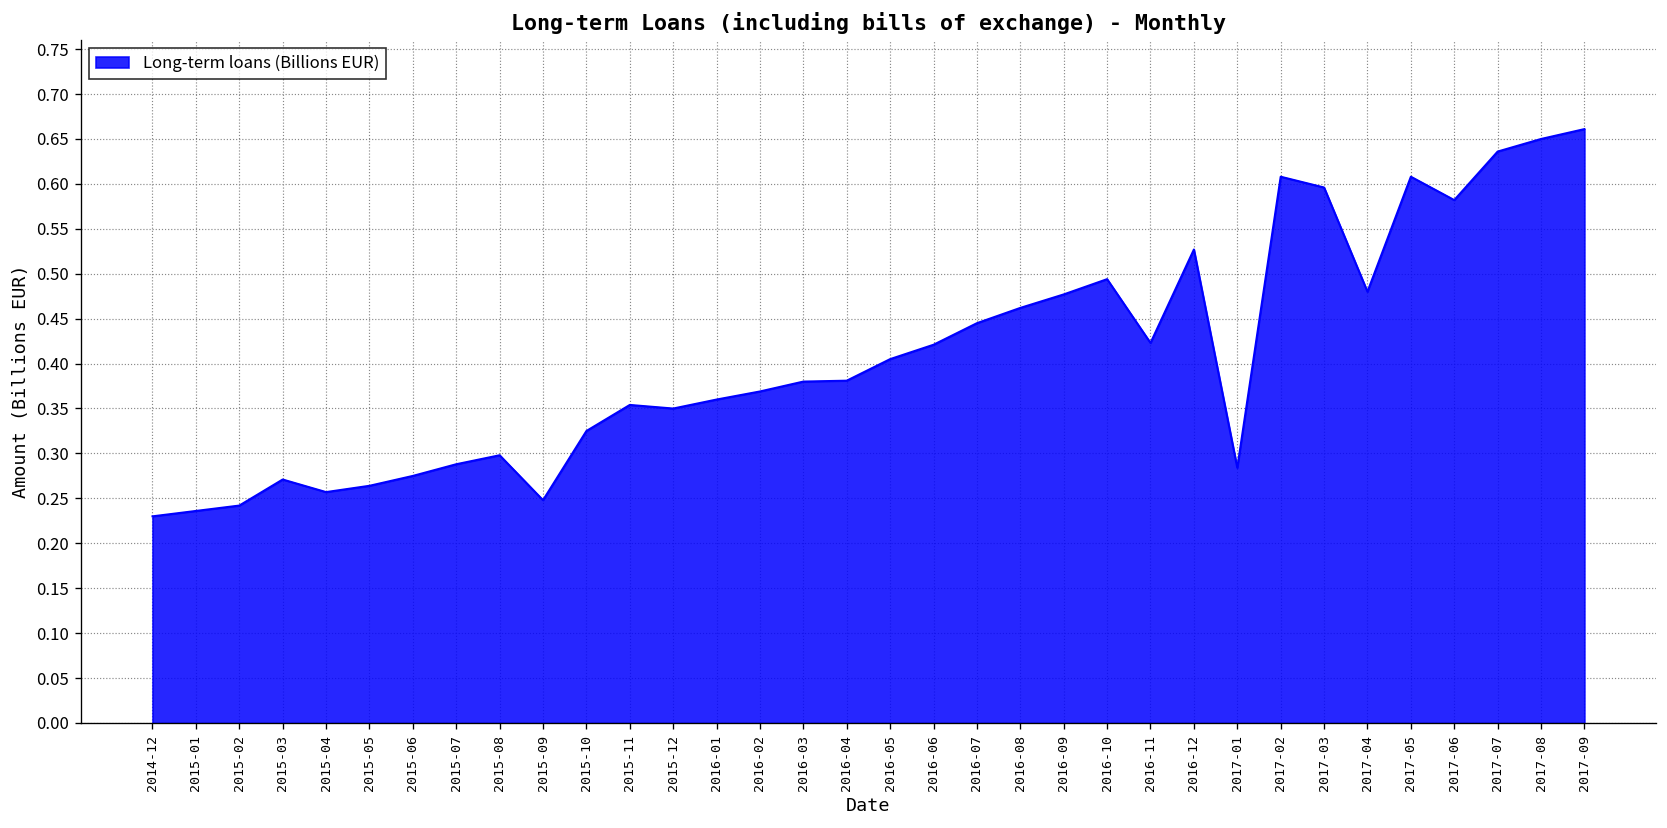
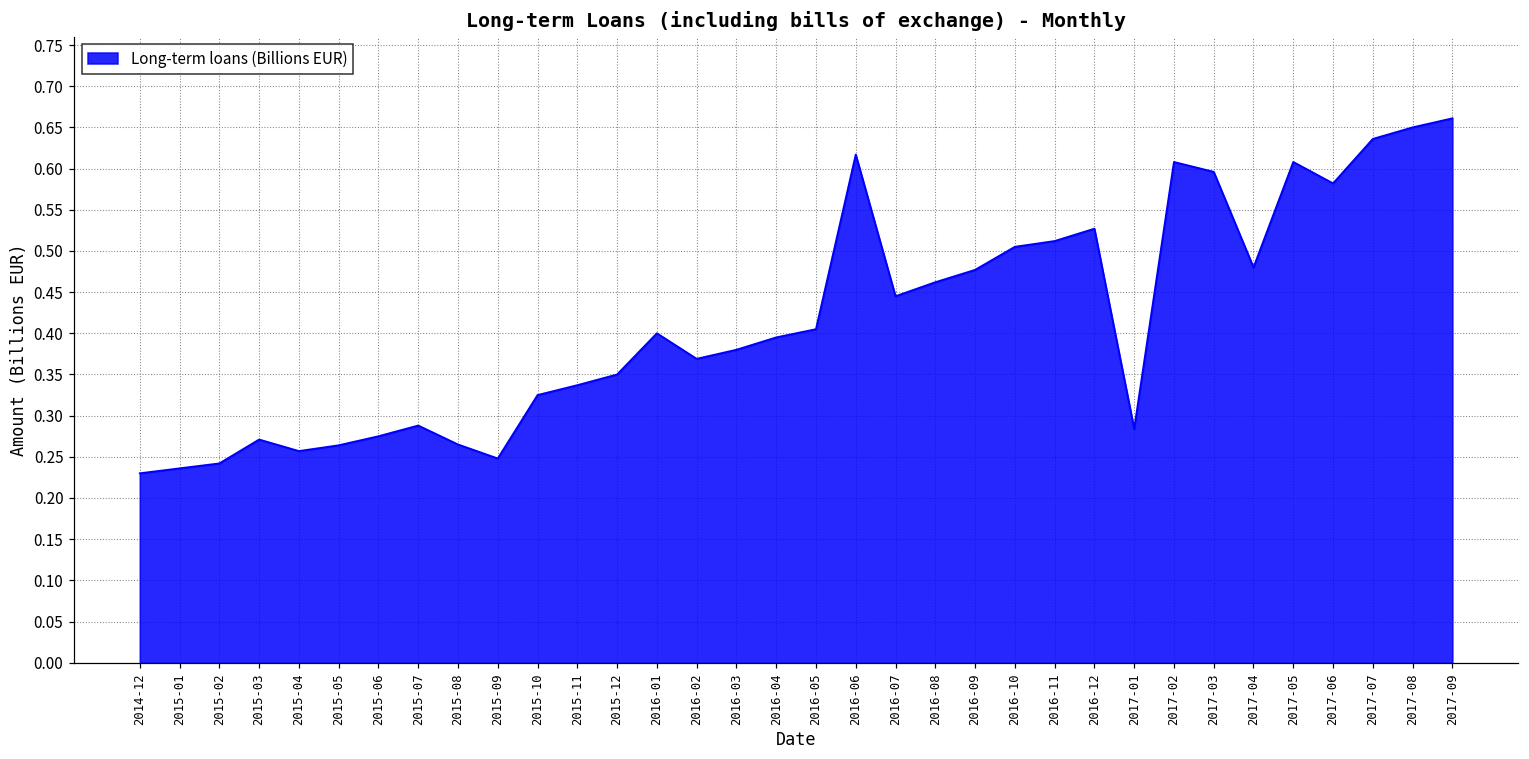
  {
    "2014-12": 0.23,
    "2015-01": 0.24,
    "2015-02": 0.24,
    "2015-03": 0.27,
    "2015-04": 0.26,
    "2015-05": 0.26,
    "2015-06": 0.28,
    "2015-07": 0.29,
-   "2015-08": 0.30,
+   "2015-08": 0.27,
    "2015-09": 0.25,
    "2015-10": 0.33,
-   "2015-11": 0.35,
+   "2015-11": 0.34,
    "2015-12": 0.35,
-   "2016-01": 0.36,
+   "2016-01": 0.40,
    "2016-02": 0.37,
    "2016-03": 0.38,
-   "2016-04": 0.38,
+   "2016-04": 0.40,
    "2016-05": 0.41,
-   "2016-06": 0.42,
+   "2016-06": 0.62,
    "2016-07": 0.45,
    "2016-08": 0.46,
    "2016-09": 0.48,
-   "2016-10": 0.49,
-   "2016-11": 0.42,
+   "2016-10": 0.51,
+   "2016-11": 0.51,
    "2016-12": 0.53,
    "2017-01": 0.28,
    "2017-02": 0.61,
    "2017-03": 0.60,
    "2017-04": 0.48,
    "2017-05": 0.61,
    "2017-06": 0.58,
    "2017-07": 0.64,
    "2017-08": 0.65,
    "2017-09": 0.66
  }
